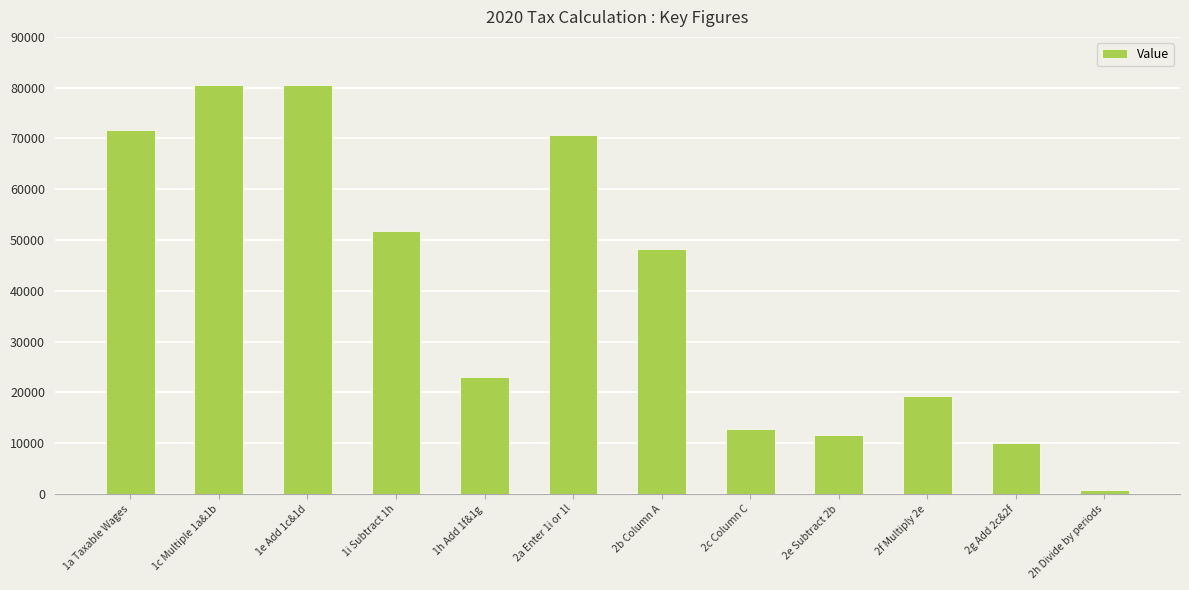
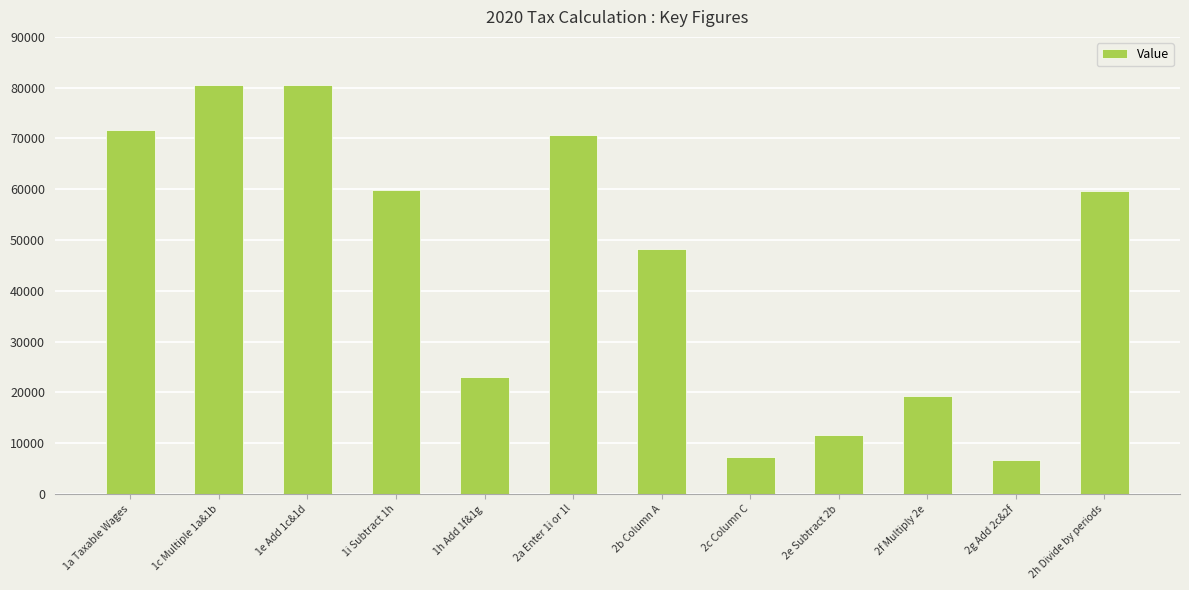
  {
    "1a Taxable Wages": 72000,
    "1c Multiple 1a&1b": 81000,
    "1e Add 1c&1d": 81000,
-   "1i Subtract 1h": 52000,
+   "1i Subtract 1h": 60000,
    "1h Add 1f&1g": 23000,
    "2a Enter 1i or 1l": 71000,
    "2b Column A": 48000,
-   "2c Column C": 13000,
+   "2c Column C": 7000,
    "2e Subtract 2b": 12000,
    "2f Multiply 2e": 19000,
-   "2g Add 2c&2f": 10000,
-   "2h Divide by periods": 1000
+   "2g Add 2c&2f": 7000,
+   "2h Divide by periods": 60000
  }
